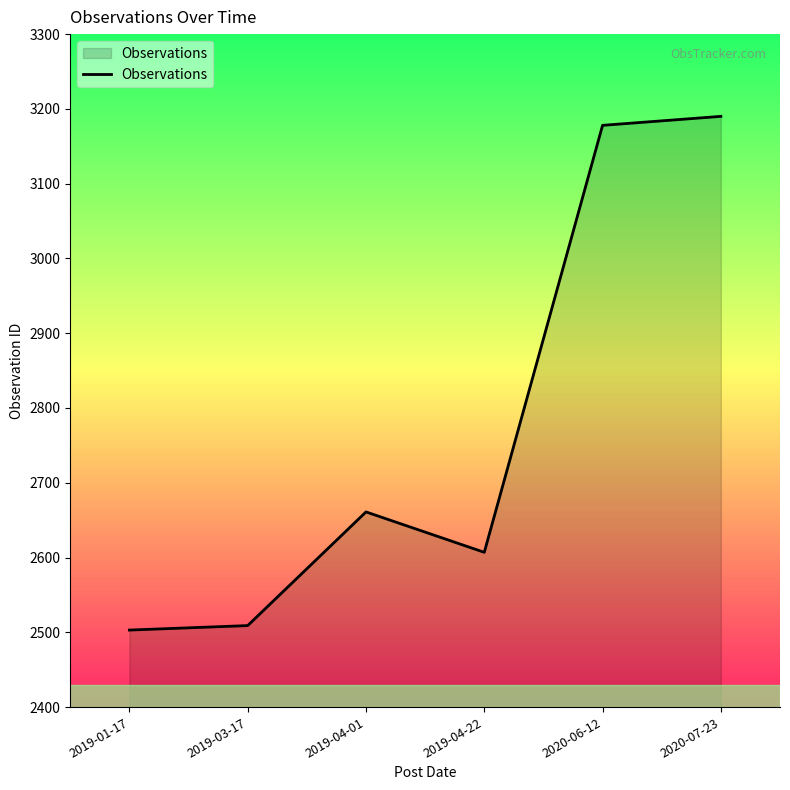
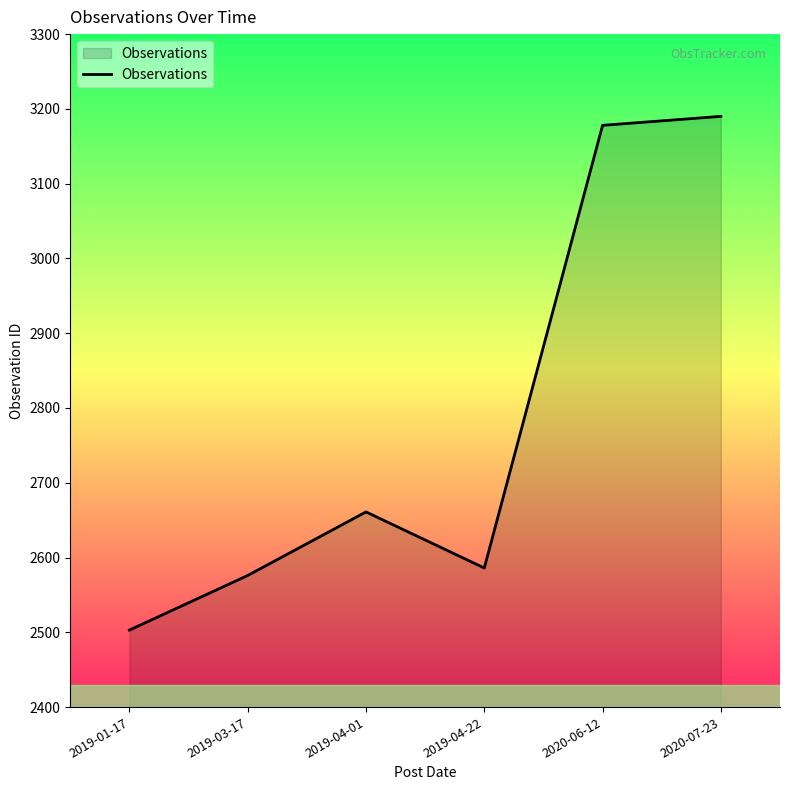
  {
    "2019-01-17": 2500,
-   "2019-03-17": 2510,
+   "2019-03-17": 2580,
    "2019-04-01": 2660,
-   "2019-04-22": 2610,
+   "2019-04-22": 2590,
    "2020-06-12": 3180,
    "2020-07-23": 3190
  }
